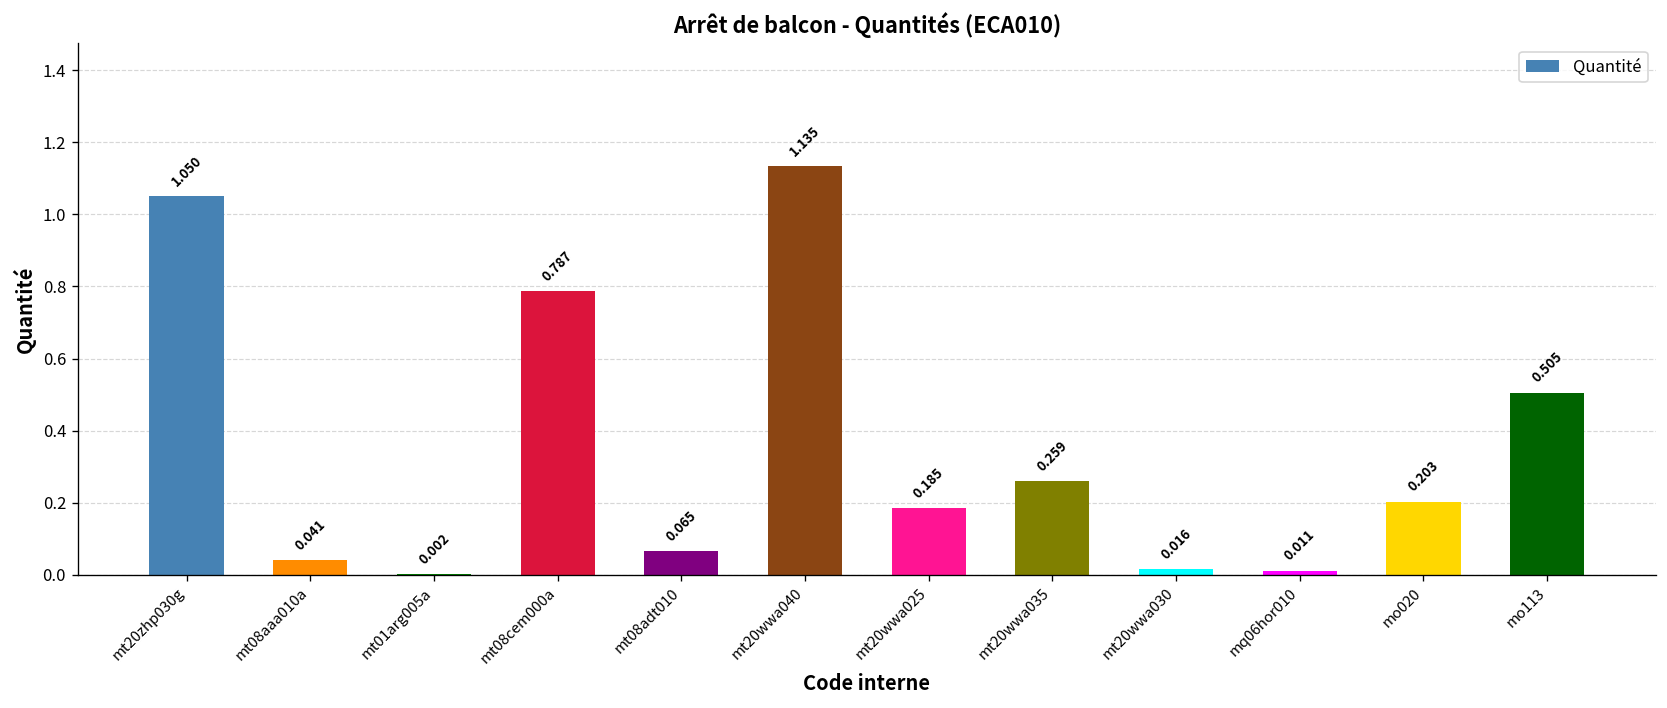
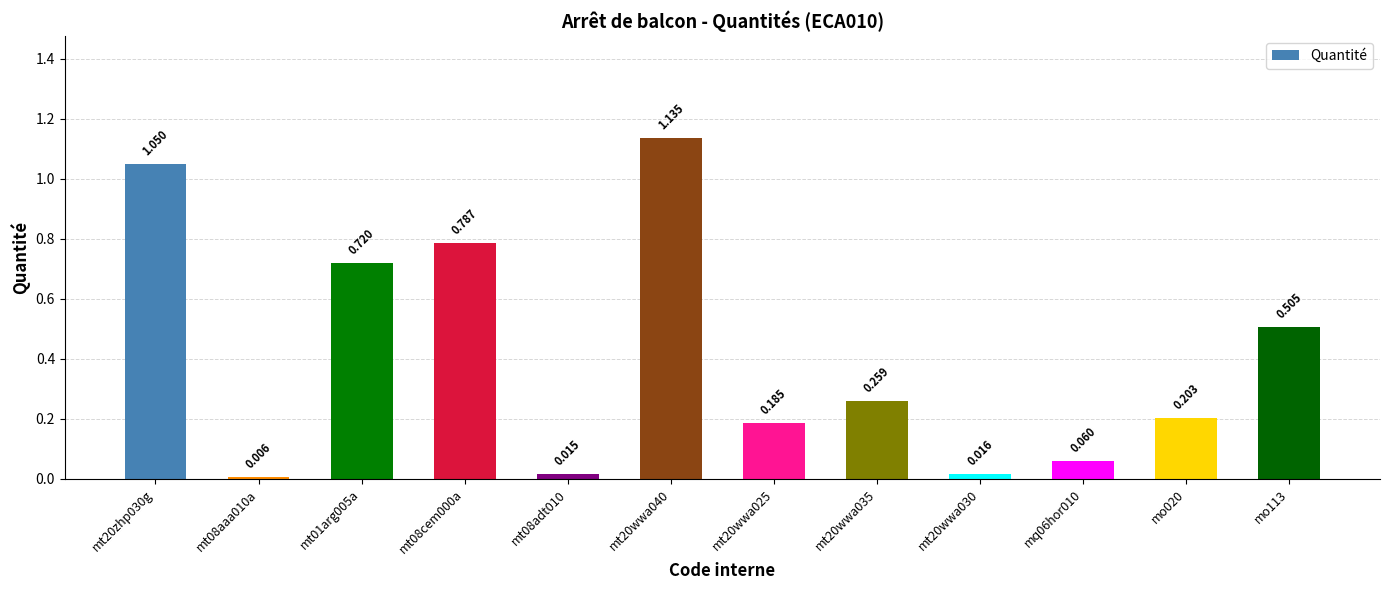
  {
    "mt20zhp030g": 1.050,
-   "mt08aaa010a": 0.041,
-   "mt01arg005a": 0.002,
+   "mt08aaa010a": 0.006,
+   "mt01arg005a": 0.720,
    "mt08cem000a": 0.787,
-   "mt08adt010": 0.065,
+   "mt08adt010": 0.015,
    "mt20wwa040": 1.135,
    "mt20wwa025": 0.185,
    "mt20wwa035": 0.259,
    "mt20wwa030": 0.016,
-   "mq06hor010": 0.011,
+   "mq06hor010": 0.060,
    "mo020": 0.203,
    "mo113": 0.505
  }
